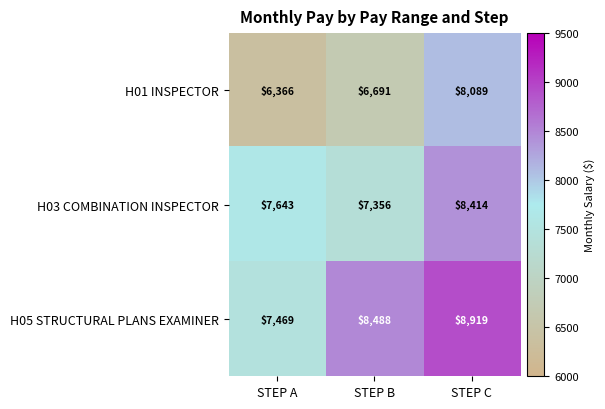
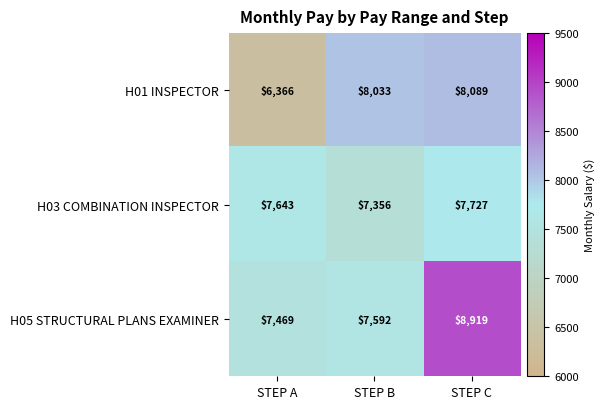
  {
    "H01 INSPECTOR": {
      "STEP A": "$6,366",
-     "STEP B": "$6,691",
+     "STEP B": "$8,033",
      "STEP C": "$8,089"
    },
    "H03 COMBINATION INSPECTOR": {
      "STEP A": "$7,643",
      "STEP B": "$7,356",
-     "STEP C": "$8,414"
+     "STEP C": "$7,727"
    },
    "H05 STRUCTURAL PLANS EXAMINER": {
      "STEP A": "$7,469",
-     "STEP B": "$8,488",
+     "STEP B": "$7,592",
      "STEP C": "$8,919"
    }
  }
